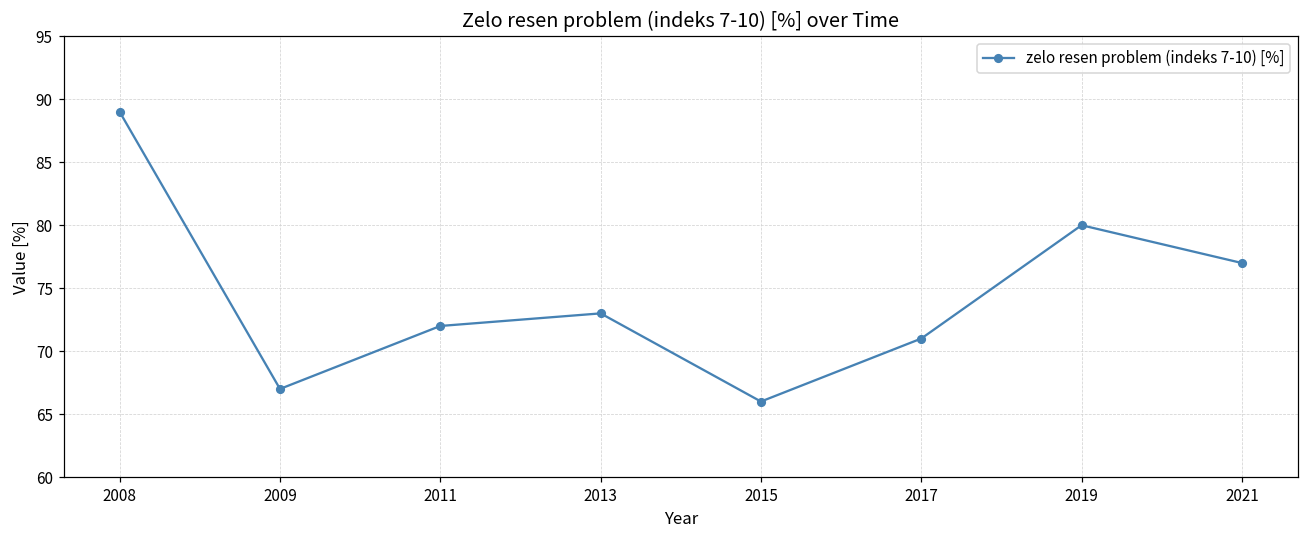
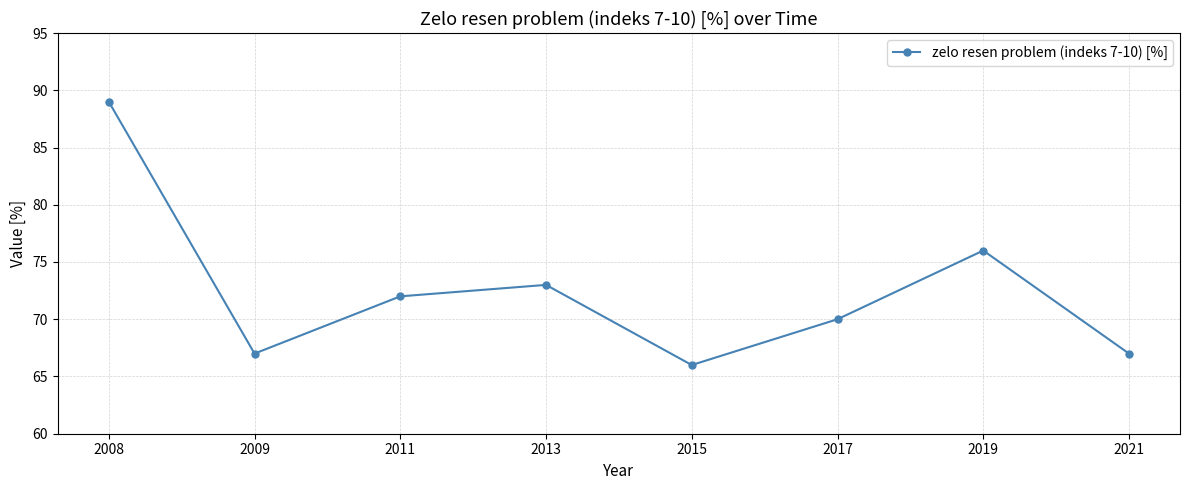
  {
    "2008": 89,
    "2009": 67,
    "2011": 72,
    "2013": 73,
    "2015": 66,
-   "2017": 71,
-   "2019": 80,
-   "2021": 77
+   "2017": 70,
+   "2019": 76,
+   "2021": 67
  }
